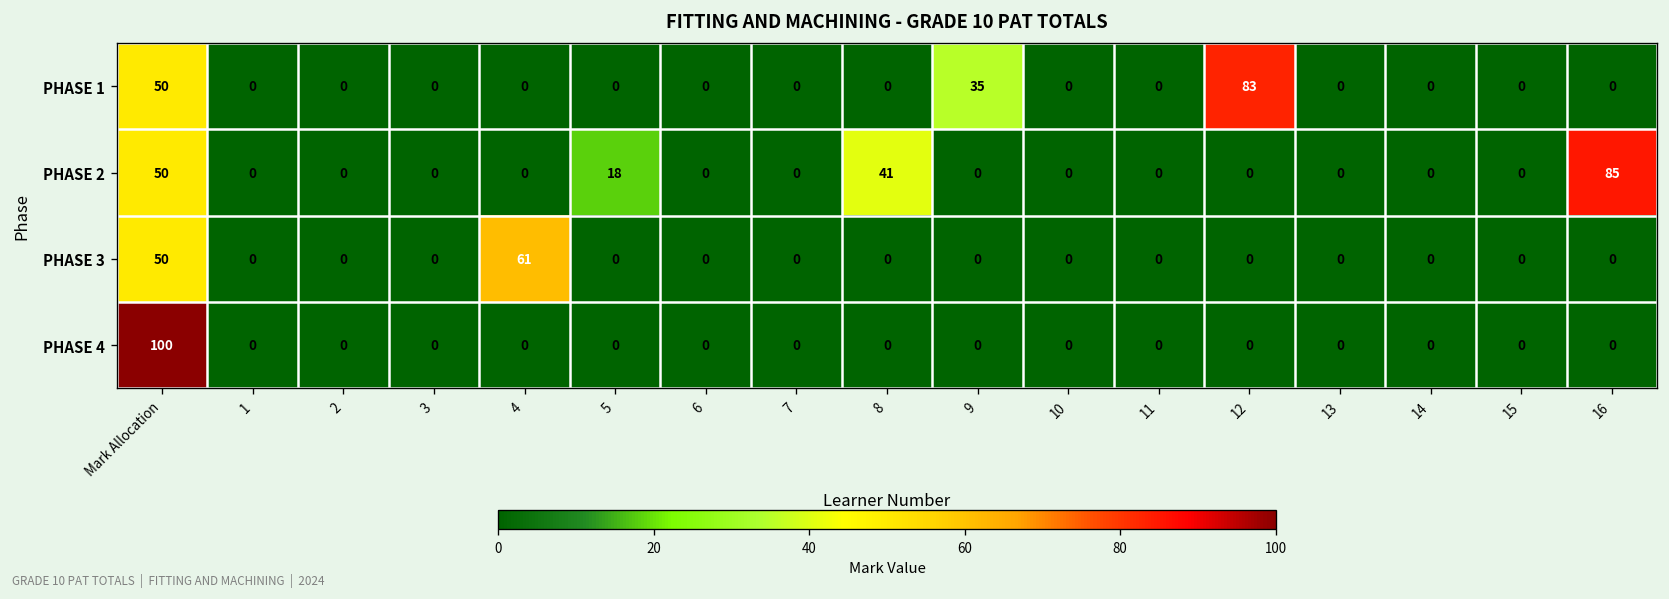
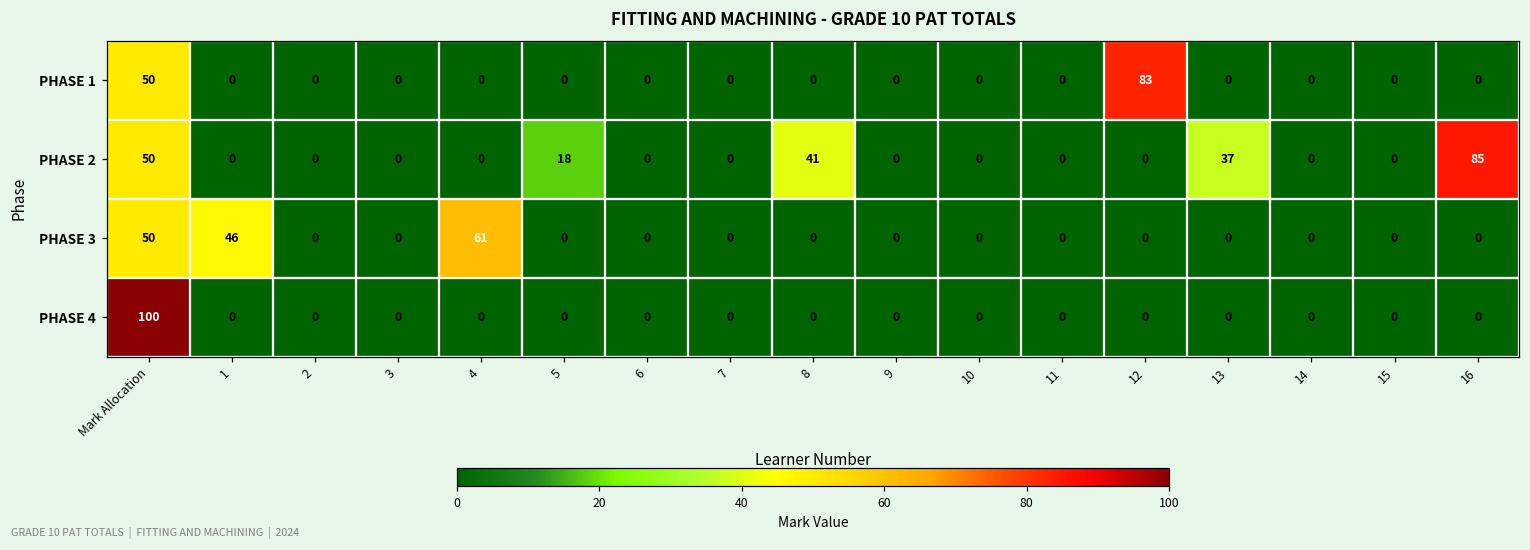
  {
    "PHASE 1": {
      "Mark Allocation": 50,
      "1": 0,
      "2": 0,
      "3": 0,
      "4": 0,
      "5": 0,
      "6": 0,
      "7": 0,
      "8": 0,
-     "9": 35,
+     "9": 0,
      "10": 0,
      "11": 0,
      "12": 83,
      "13": 0,
      "14": 0,
      "15": 0,
      "16": 0
    },
    "PHASE 2": {
      "Mark Allocation": 50,
      "1": 0,
      "2": 0,
      "3": 0,
      "4": 0,
      "5": 18,
      "6": 0,
      "7": 0,
      "8": 41,
      "9": 0,
      "10": 0,
      "11": 0,
      "12": 0,
-     "13": 0,
+     "13": 37,
      "14": 0,
      "15": 0,
      "16": 85
    },
    "PHASE 3": {
      "Mark Allocation": 50,
-     "1": 0,
+     "1": 46,
      "2": 0,
      "3": 0,
      "4": 61,
      "5": 0,
      "6": 0,
      "7": 0,
      "8": 0,
      "9": 0,
      "10": 0,
      "11": 0,
      "12": 0,
      "13": 0,
      "14": 0,
      "15": 0,
      "16": 0
    },
    "PHASE 4": {
      "Mark Allocation": 100,
      "1": 0,
      "2": 0,
      "3": 0,
      "4": 0,
      "5": 0,
      "6": 0,
      "7": 0,
      "8": 0,
      "9": 0,
      "10": 0,
      "11": 0,
      "12": 0,
      "13": 0,
      "14": 0,
      "15": 0,
      "16": 0
    }
  }
